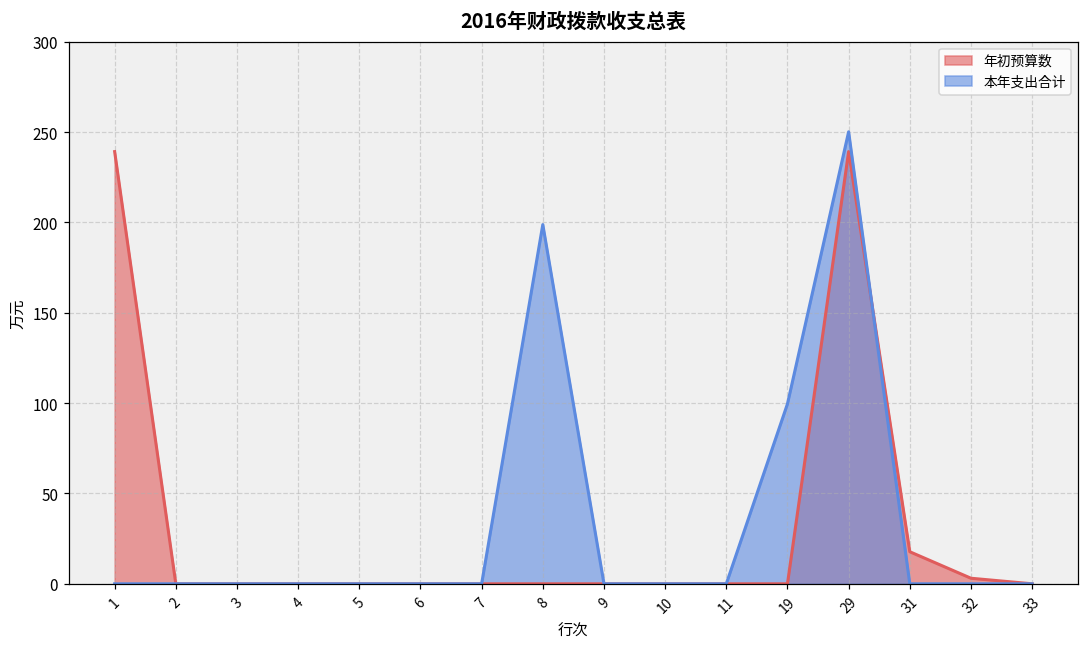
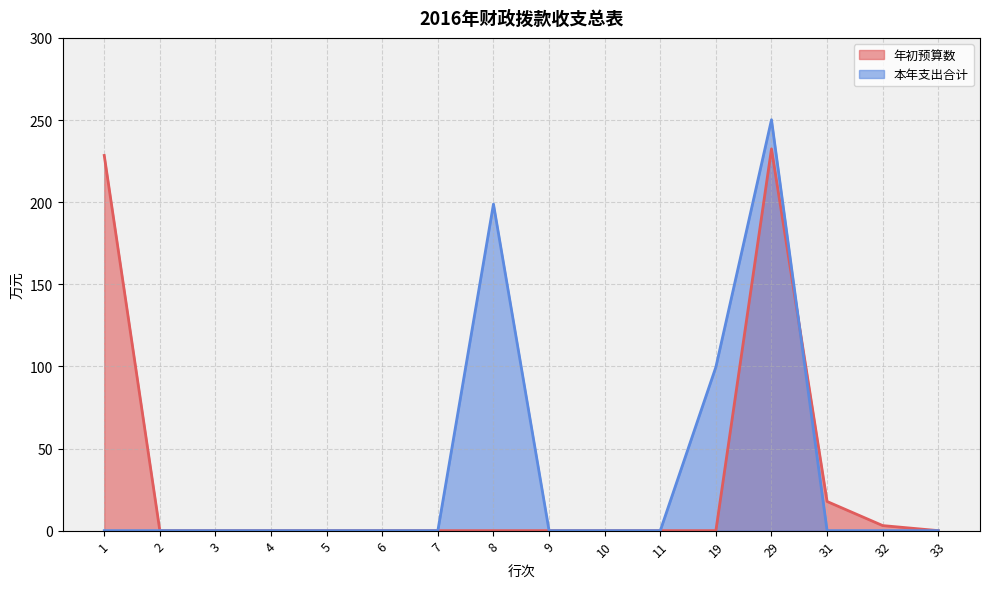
  {
    "年初预算数": {
-     "1": 239,
+     "1": 228,
      "8": 0,
      "19": 0,
-     "29": 239,
+     "29": 232,
      "31": 18,
      "32": 3
    },
    "本年支出合计": {
      "1": 0,
      "8": 199,
      "19": 100,
      "29": 250,
      "31": 0,
      "32": 0
    }
  }
